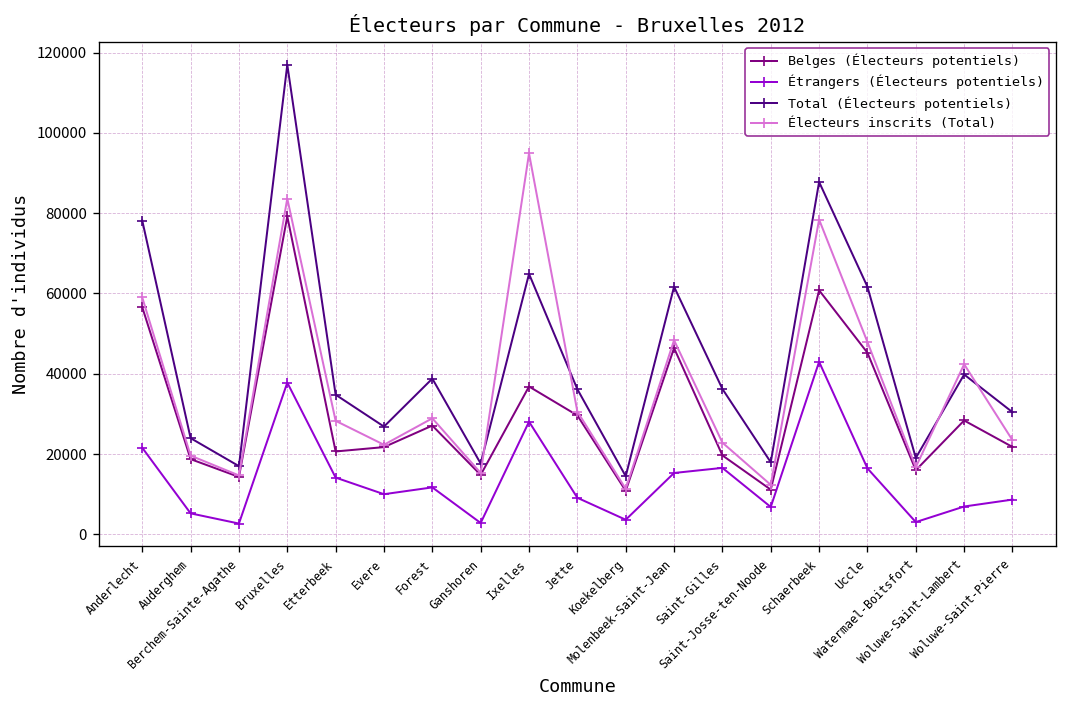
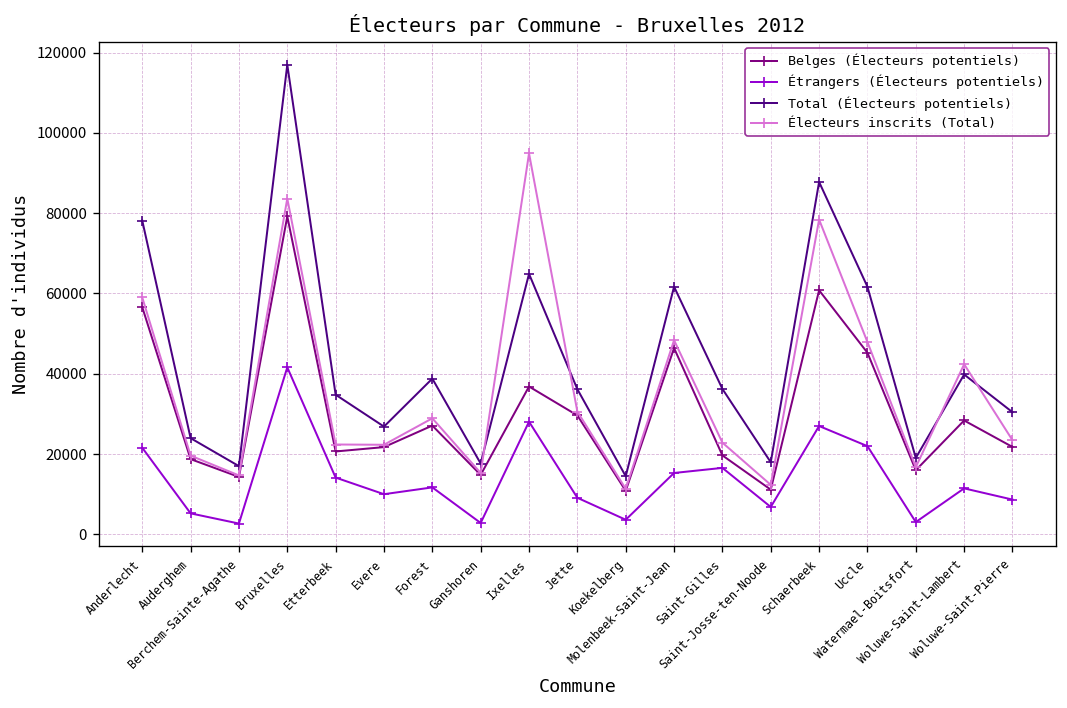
  {
    "Étrangers (Électeurs potentiels)": {
      "Anderlecht": 22000,
      "Auderghem": 5000,
      "Berchem-Sainte-Agathe": 3000,
-     "Bruxelles": 38000,
+     "Bruxelles": 42000,
      "Etterbeek": 14000,
      "Evere": 10000,
      "Forest": 12000,
      "Ganshoren": 3000,
      "Ixelles": 28000,
      "Jette": 9000,
      "Koekelberg": 4000,
      "Molenbeek-Saint-Jean": 15000,
      "Saint-Gilles": 17000,
      "Saint-Josse-ten-Noode": 7000,
-     "Schaerbeek": 43000,
-     "Uccle": 16000,
+     "Schaerbeek": 27000,
+     "Uccle": 22000,
      "Watermael-Boitsfort": 3000,
-     "Woluwe-Saint-Lambert": 7000,
+     "Woluwe-Saint-Lambert": 11000,
      "Woluwe-Saint-Pierre": 9000
    },
    "Électeurs inscrits (Total)": {
      "Anderlecht": 59000,
      "Auderghem": 20000,
      "Bruxelles": 84000,
-     "Etterbeek": 28000,
+     "Etterbeek": 22000,
      "Forest": 29000,
      "Ixelles": 95000,
      "Jette": 31000,
      "Molenbeek-Saint-Jean": 48000,
      "Saint-Gilles": 23000,
      "Saint-Josse-ten-Noode": 12000,
      "Schaerbeek": 78000,
      "Uccle": 48000,
      "Woluwe-Saint-Lambert": 42000,
      "Woluwe-Saint-Pierre": 23000
    }
  }
